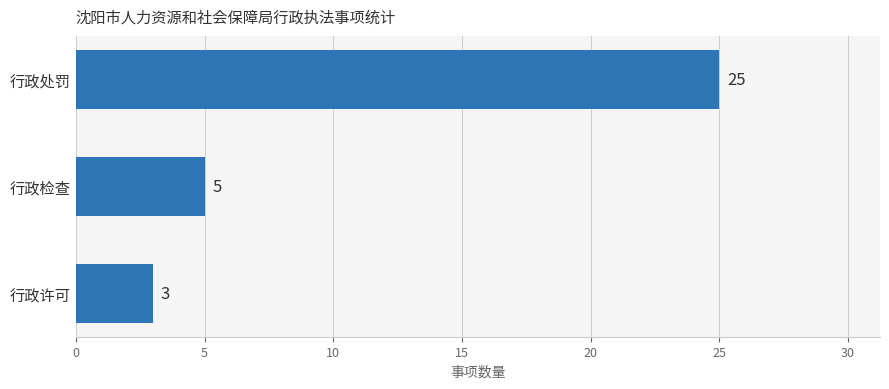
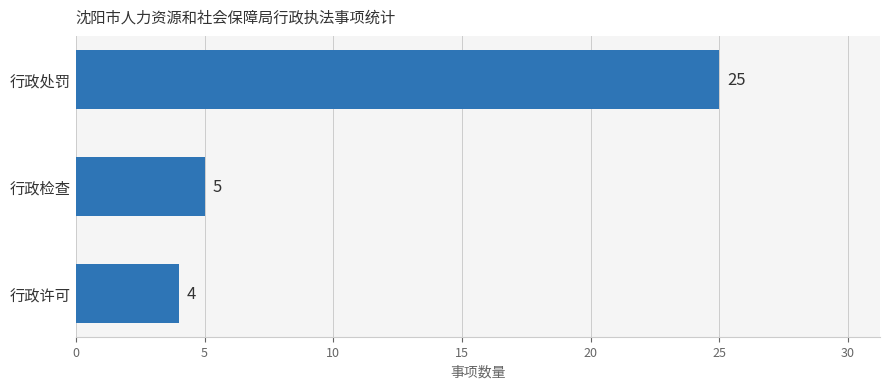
  {
    "行政处罚": 25,
    "行政检查": 5,
-   "行政许可": 3
+   "行政许可": 4
  }
